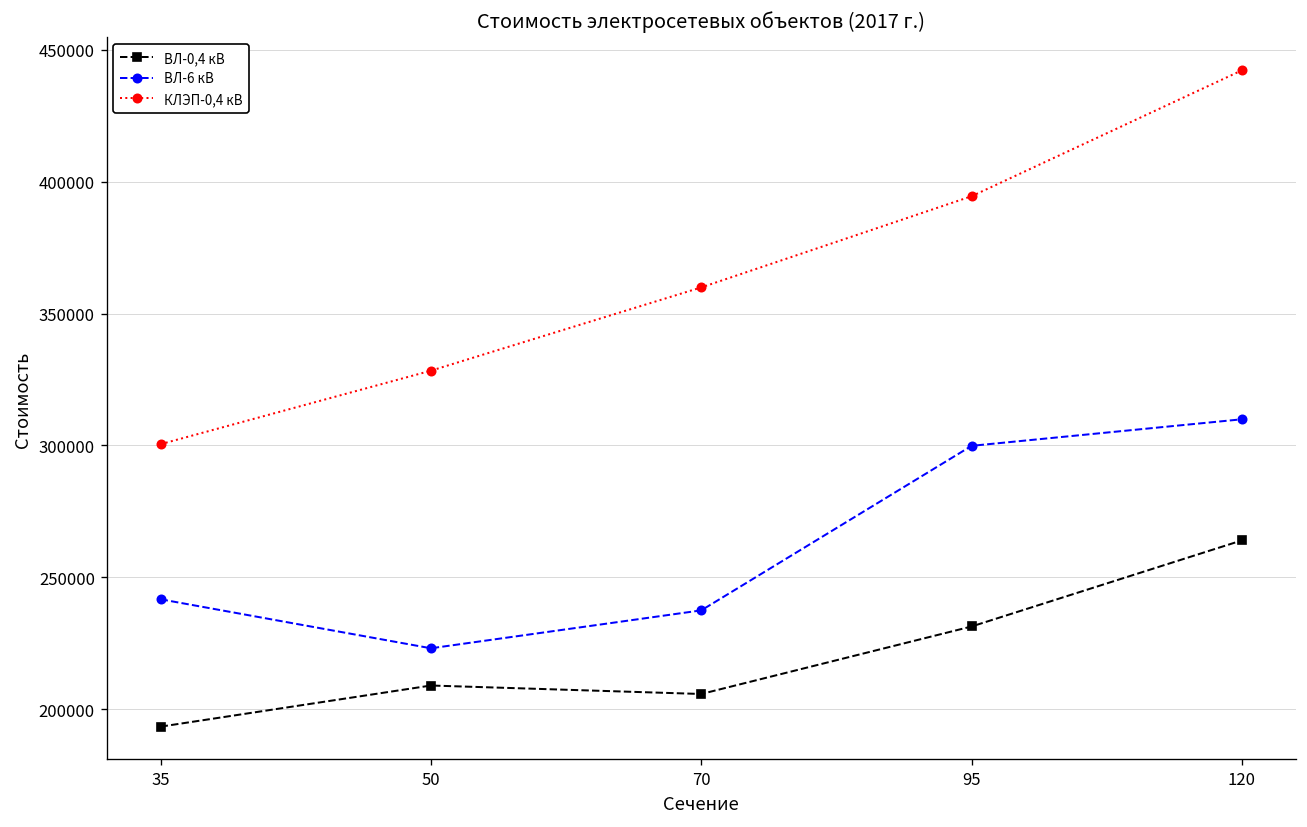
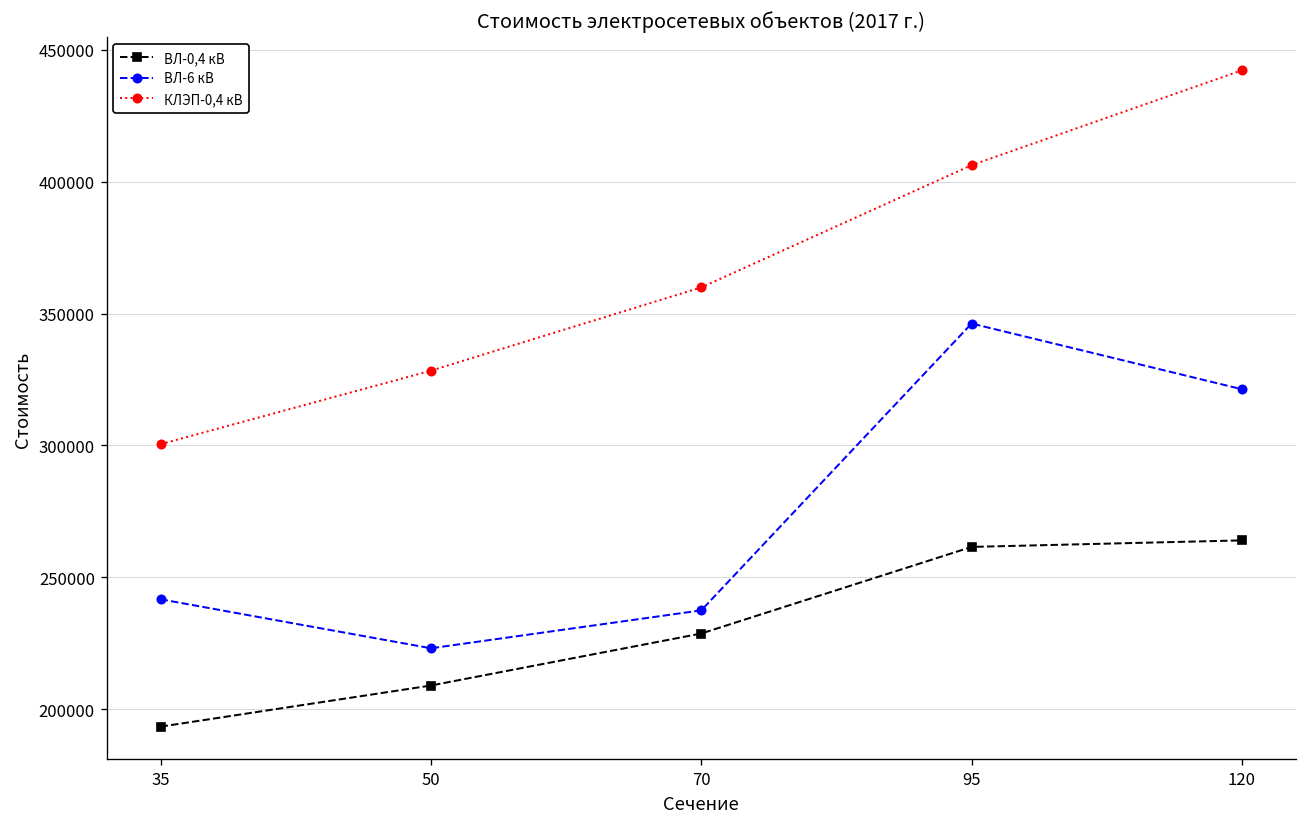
  {
    "ВЛ-0,4 кВ": {
      "35": 193000,
      "50": 209000,
-     "70": 206000,
-     "95": 231000,
+     "70": 229000,
+     "95": 262000,
      "120": 264000
    },
    "ВЛ-6 кВ": {
      "35": 242000,
      "50": 223000,
      "70": 237000,
-     "95": 300000,
-     "120": 310000
+     "95": 346000,
+     "120": 321000
    },
    "КЛЭП-0,4 кВ": {
      "35": 300000,
      "50": 328000,
      "70": 360000,
-     "95": 394000,
+     "95": 406000,
      "120": 442000
    }
  }
